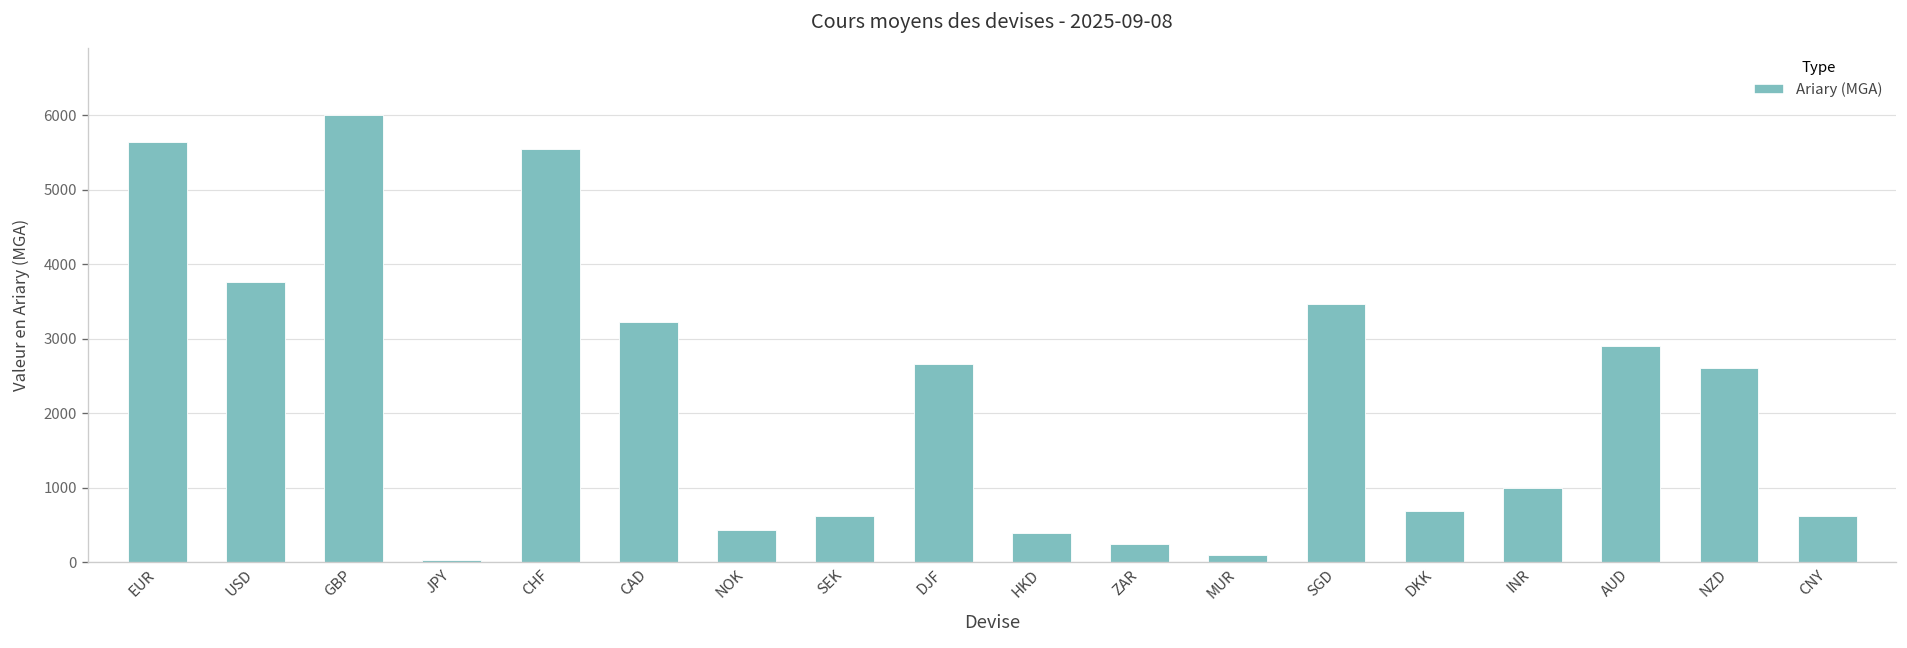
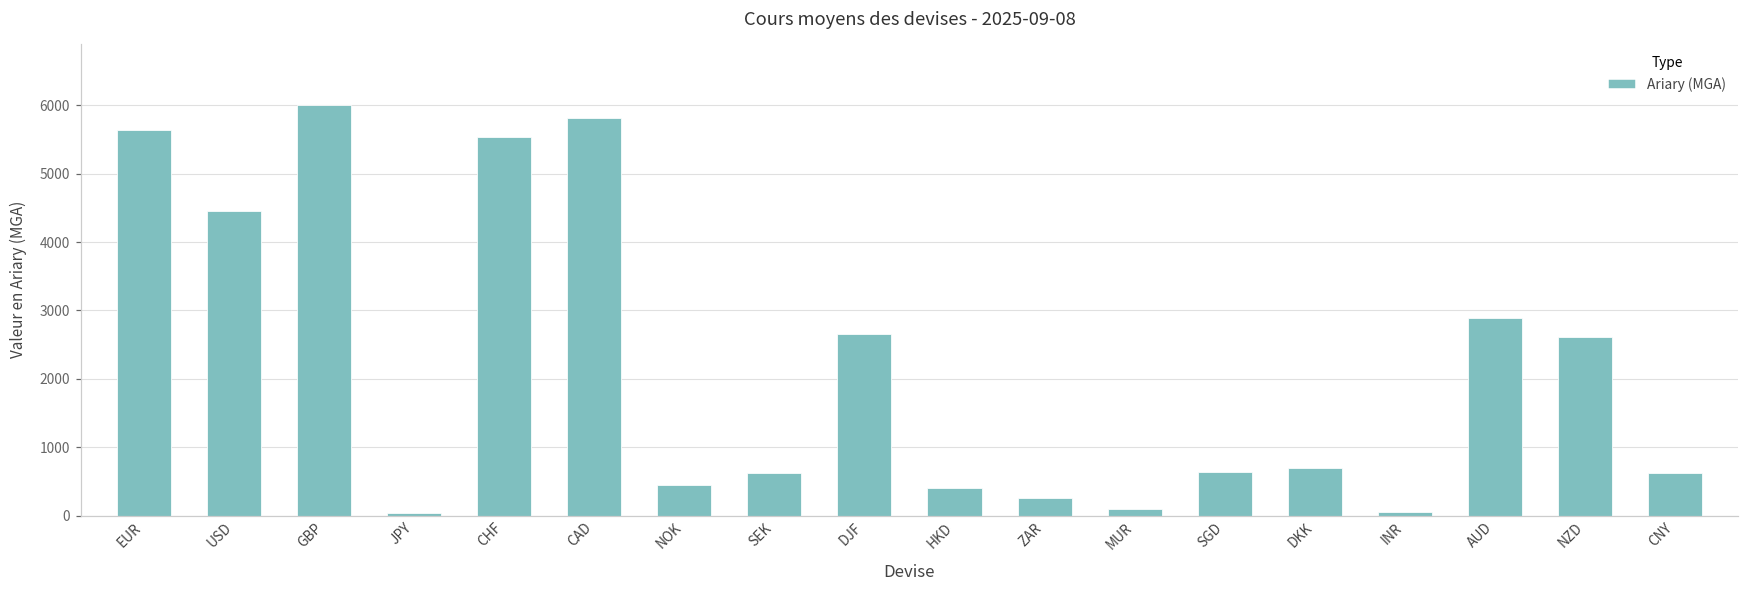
  {
    "EUR": 5600,
-   "USD": 3800,
+   "USD": 4500,
    "GBP": 6000,
    "CHF": 5500,
-   "CAD": 3200,
+   "CAD": 5800,
    "NOK": 400,
    "SEK": 600,
    "DJF": 2700,
    "HKD": 400,
    "ZAR": 300,
    "MUR": 100,
-   "SGD": 3500,
+   "SGD": 600,
    "DKK": 700,
-   "INR": 1000,
+   "INR": 100,
    "AUD": 2900,
    "NZD": 2600,
    "CNY": 600
  }
